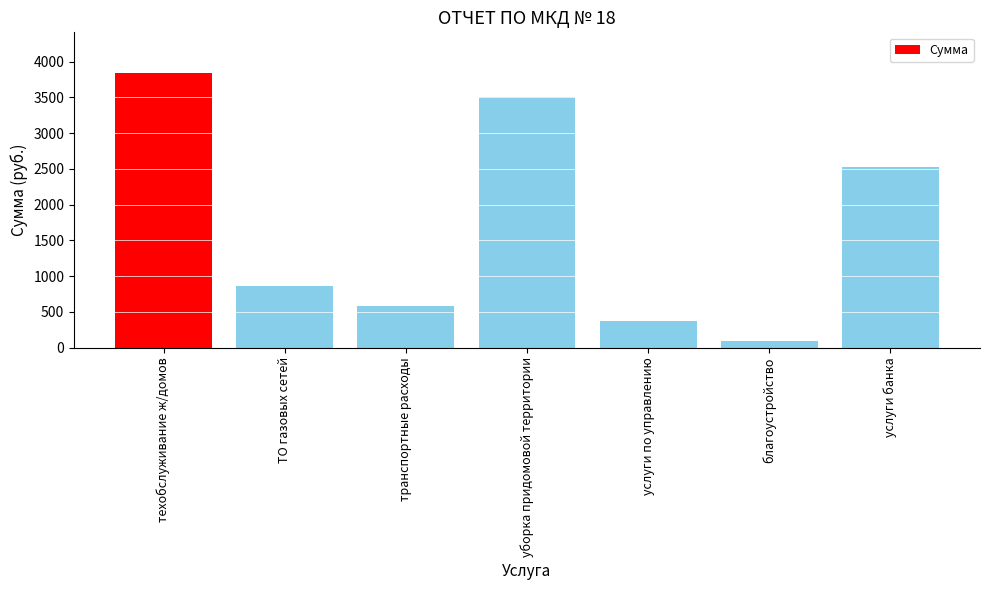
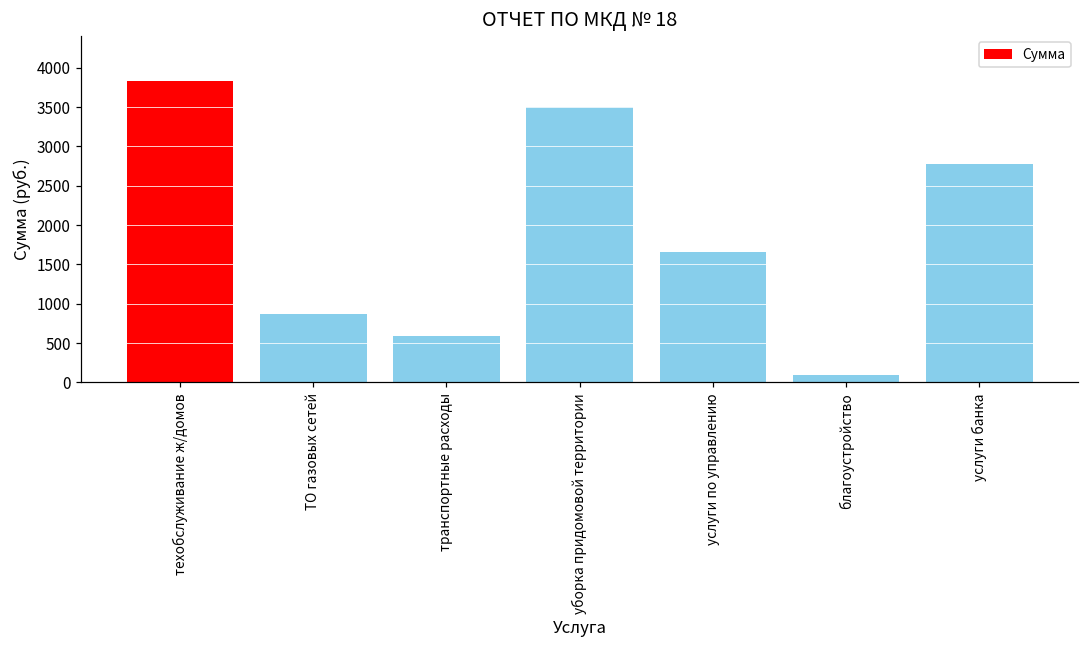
  {
    "техобслуживание ж/домов": 3800,
    "ТО газовых сетей": 900,
    "транспортные расходы": 600,
    "уборка придомовой территории": 3500,
-   "услуги по управлению": 400,
+   "услуги по управлению": 1700,
    "благоустройство": 100,
-   "услуги банка": 2500
+   "услуги банка": 2800
  }
